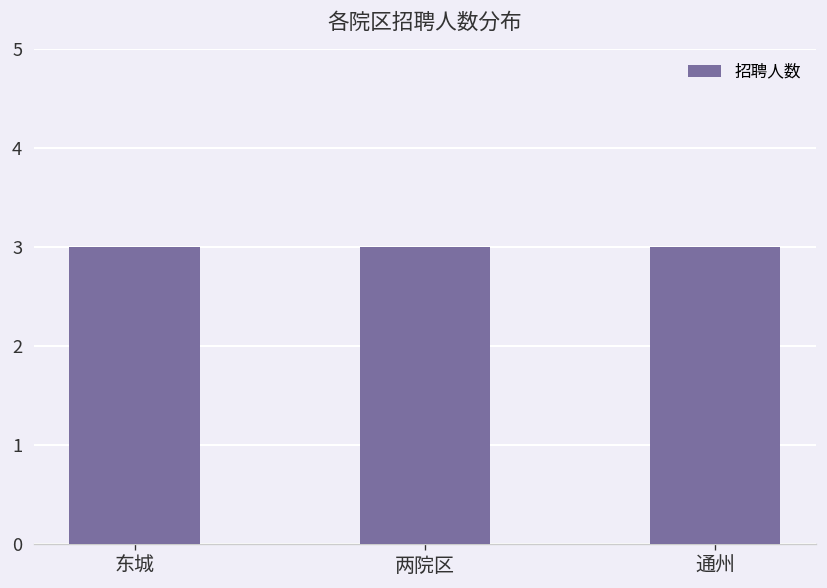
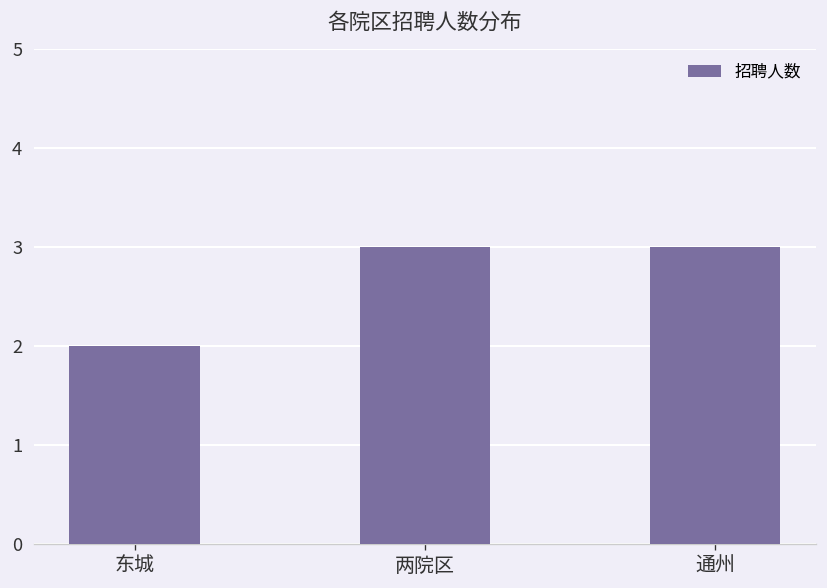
  {
-   "东城": 3,
+   "东城": 2,
    "两院区": 3,
    "通州": 3
  }
